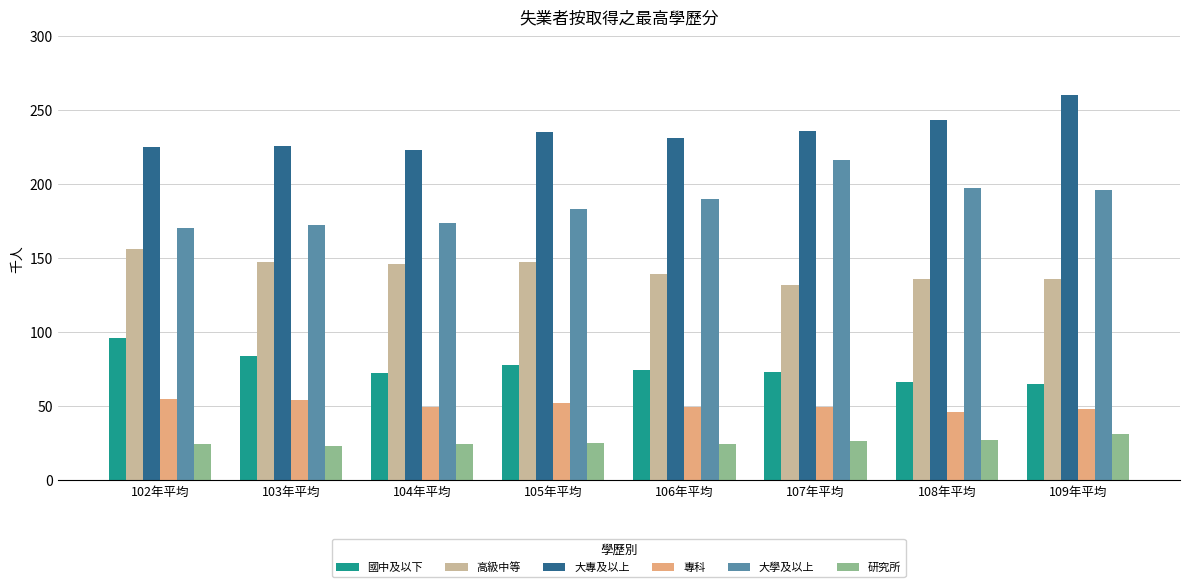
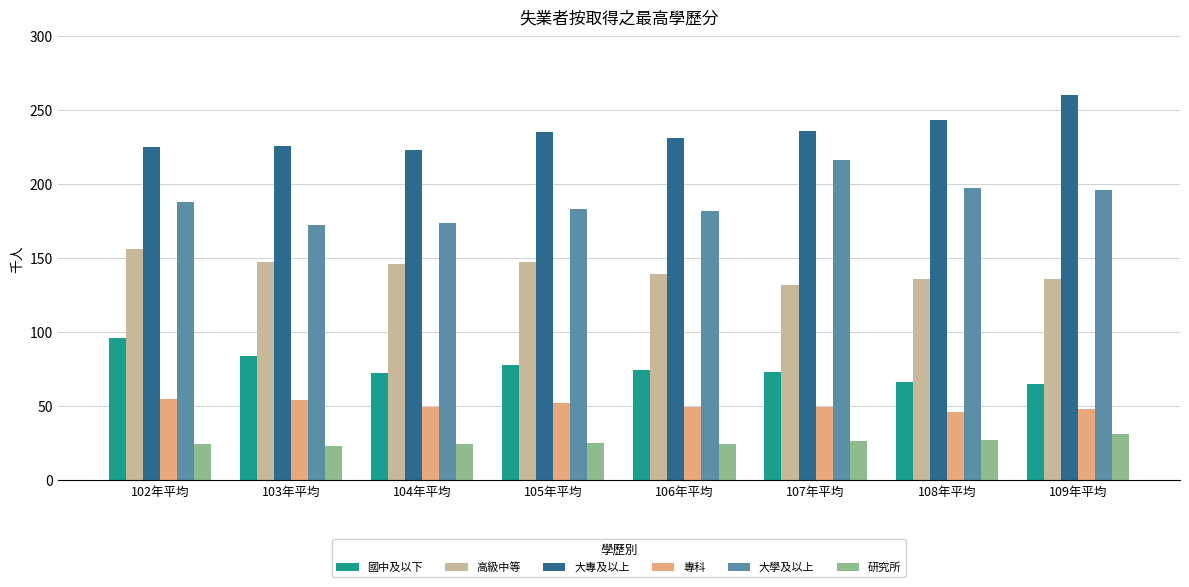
  {
    "大學及以上": {
-     "102年平均": 170,
+     "102年平均": 188,
      "103年平均": 172,
      "104年平均": 174,
      "105年平均": 183,
-     "106年平均": 190,
+     "106年平均": 182,
      "107年平均": 216,
      "108年平均": 197,
      "109年平均": 196
    }
  }
